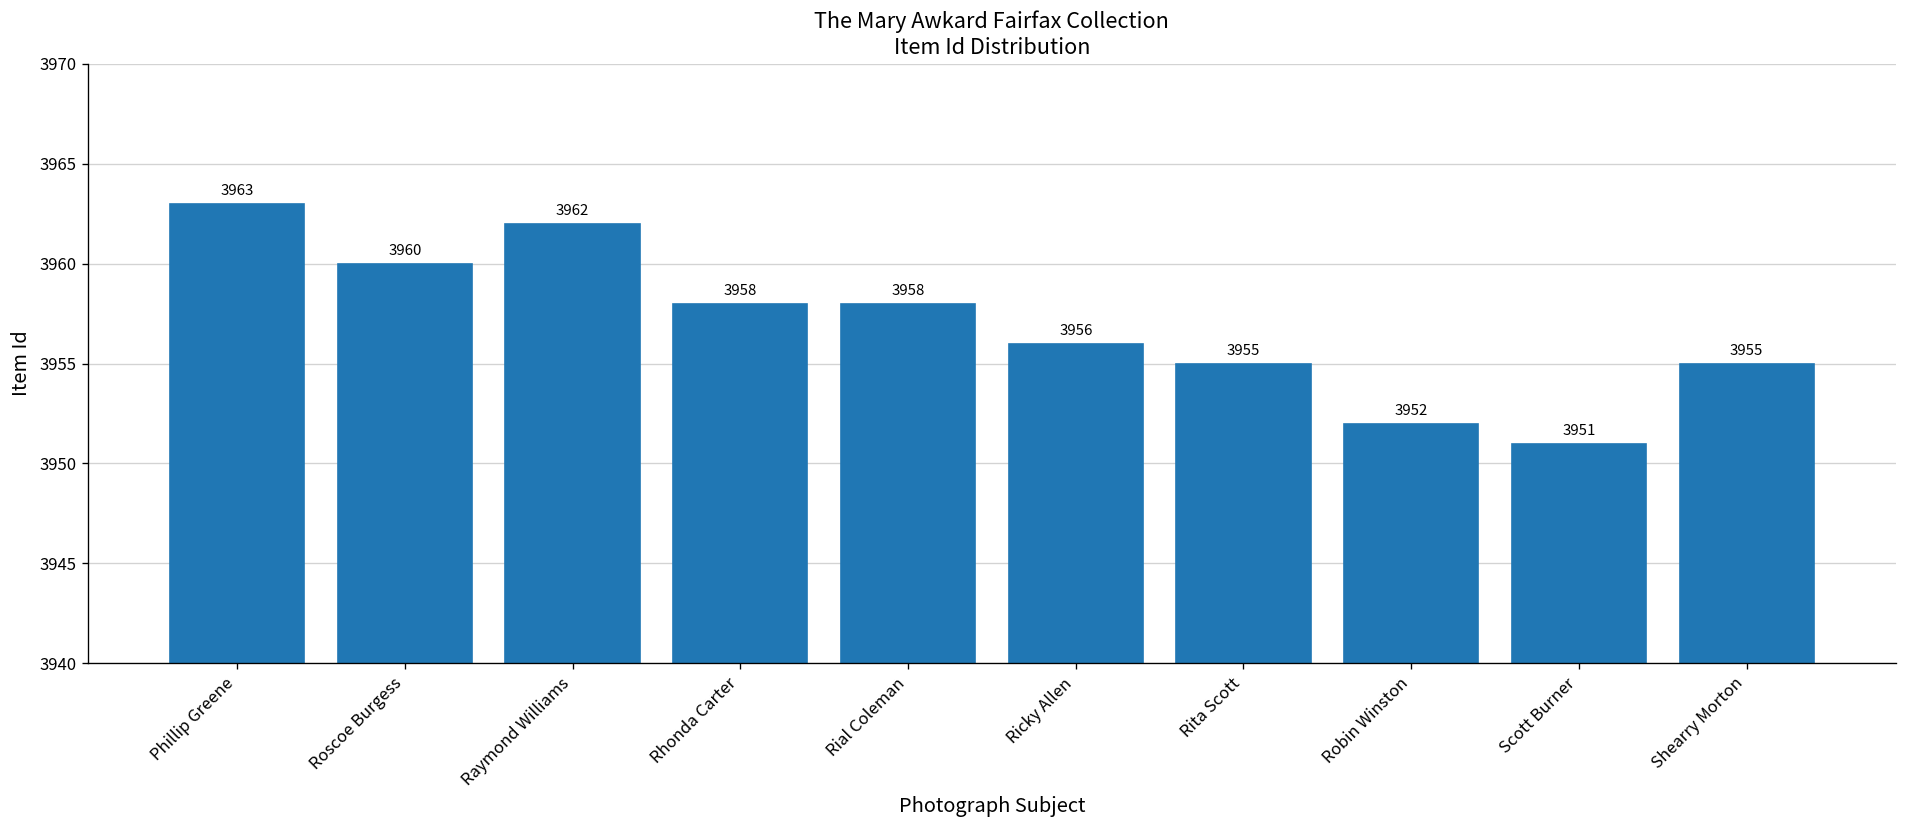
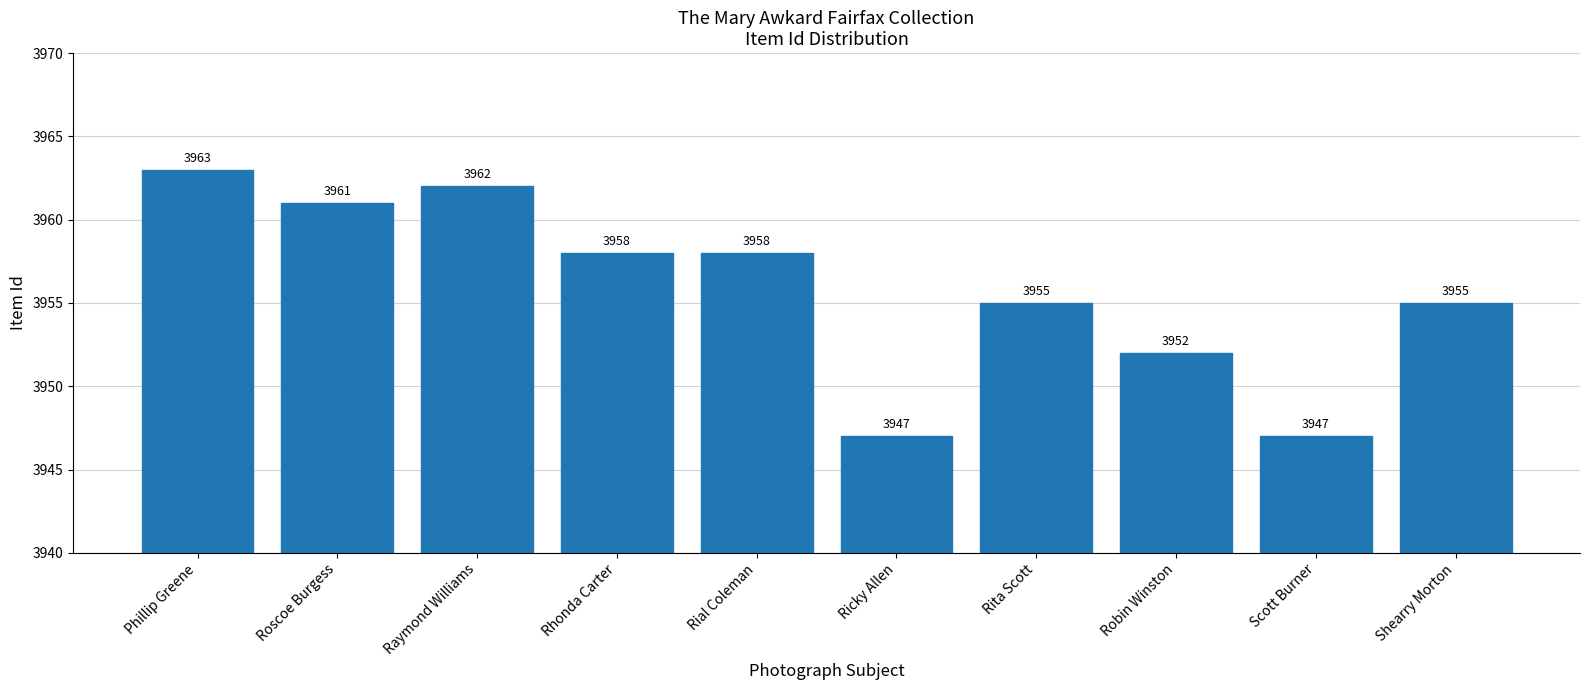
  {
    "Phillip Greene": 3963,
-   "Roscoe Burgess": 3960,
+   "Roscoe Burgess": 3961,
    "Raymond Williams": 3962,
    "Rhonda Carter": 3958,
    "Rial Coleman": 3958,
-   "Ricky Allen": 3956,
+   "Ricky Allen": 3947,
    "Rita Scott": 3955,
    "Robin Winston": 3952,
-   "Scott Burner": 3951,
+   "Scott Burner": 3947,
    "Shearry Morton": 3955
  }
